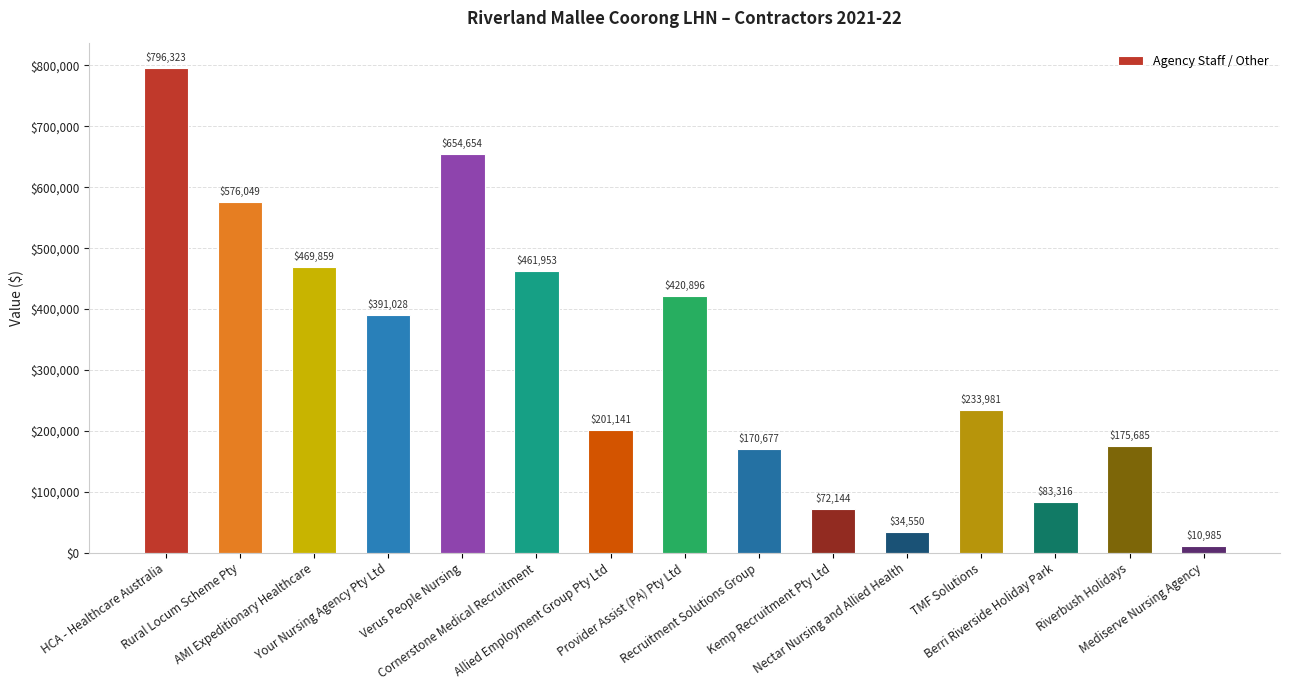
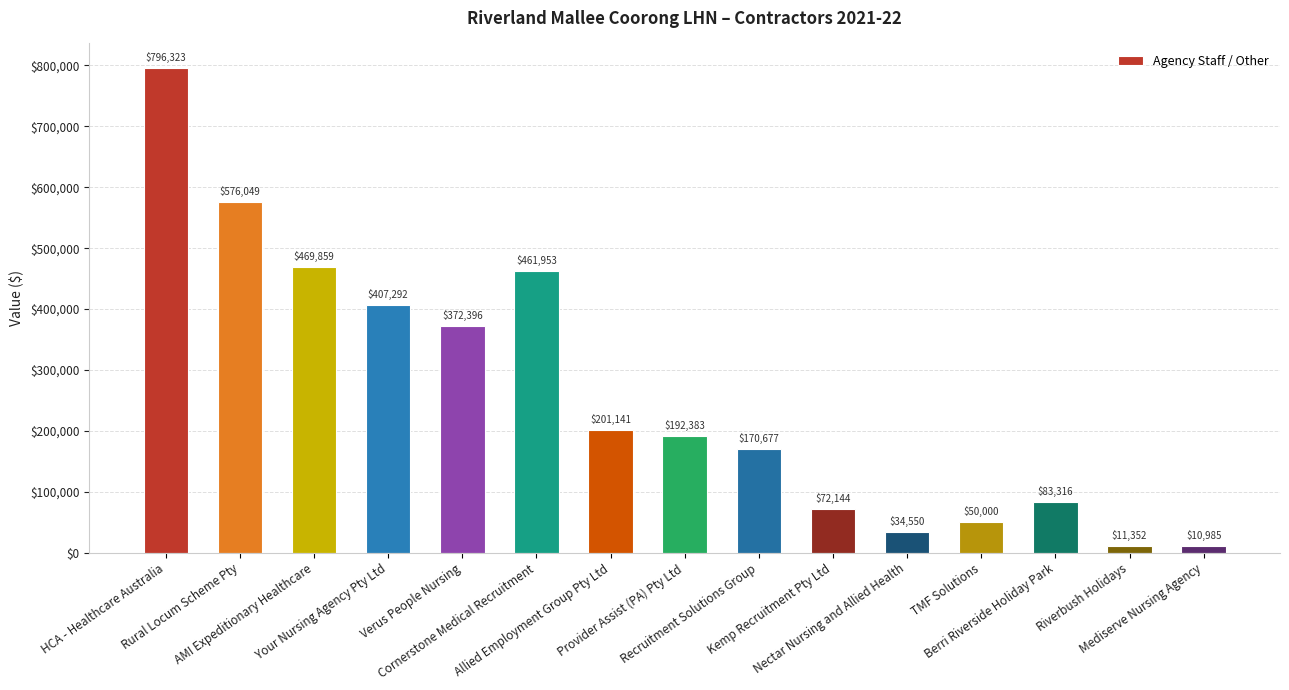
  {
    "HCA - Healthcare Australia": "$796,323",
    "Rural Locum Scheme Pty": "$576,049",
    "AMI Expeditionary Healthcare": "$469,859",
-   "Your Nursing Agency Pty Ltd": "$391,028",
-   "Verus People Nursing": "$654,654",
+   "Your Nursing Agency Pty Ltd": "$407,292",
+   "Verus People Nursing": "$372,396",
    "Cornerstone Medical Recruitment": "$461,953",
    "Allied Employment Group Pty Ltd": "$201,141",
-   "Provider Assist (PA) Pty Ltd": "$420,896",
+   "Provider Assist (PA) Pty Ltd": "$192,383",
    "Recruitment Solutions Group": "$170,677",
    "Kemp Recruitment Pty Ltd": "$72,144",
    "Nectar Nursing and Allied Health": "$34,550",
-   "TMF Solutions": "$233,981",
+   "TMF Solutions": "$50,000",
    "Berri Riverside Holiday Park": "$83,316",
-   "Riverbush Holidays": "$175,685",
+   "Riverbush Holidays": "$11,352",
    "Mediserve Nursing Agency": "$10,985"
  }
